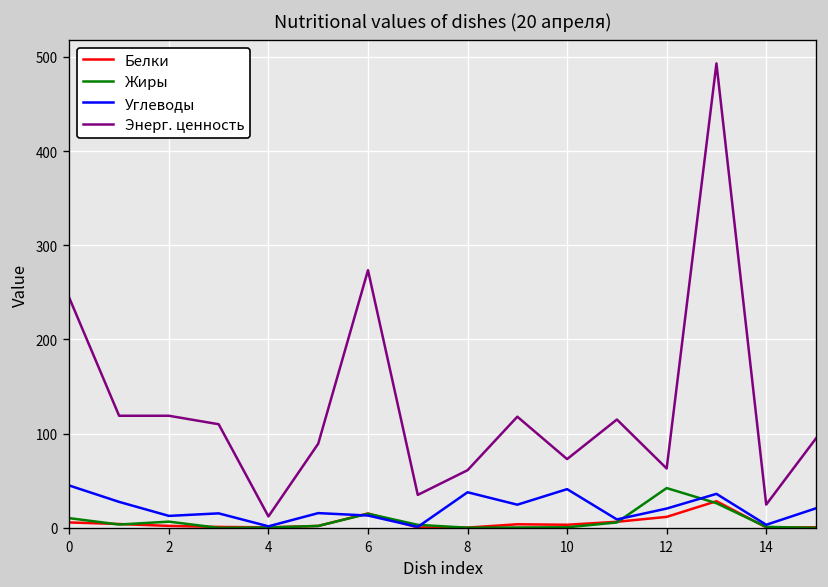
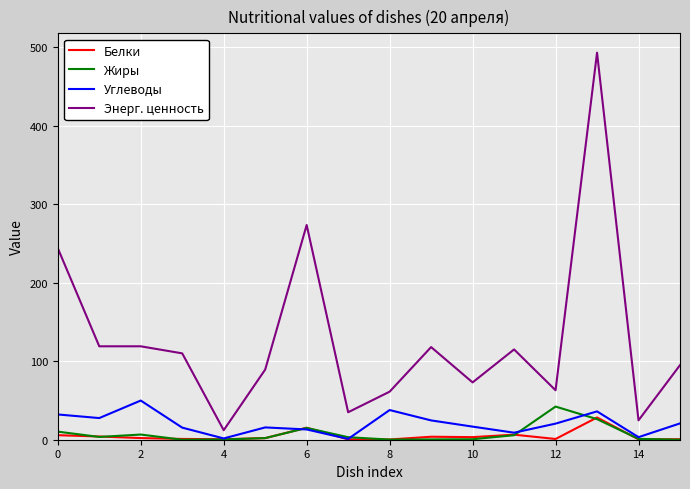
  {
    "Белки": {
      "0": 10,
      "2": 0,
-     "12": 10
+     "12": 0
    },
    "Жиры": {
      "0": 10,
      "2": 10,
      "12": 40
    },
    "Углеводы": {
-     "0": 40,
-     "2": 10,
+     "0": 30,
+     "2": 50,
      "8": 40,
-     "10": 40,
+     "10": 20,
      "12": 20
    },
    "Энерг. ценность": {
      "0": 240,
      "2": 120,
      "4": 10,
      "6": 270,
      "8": 60,
      "10": 70,
      "12": 60,
      "14": 20
    }
  }
